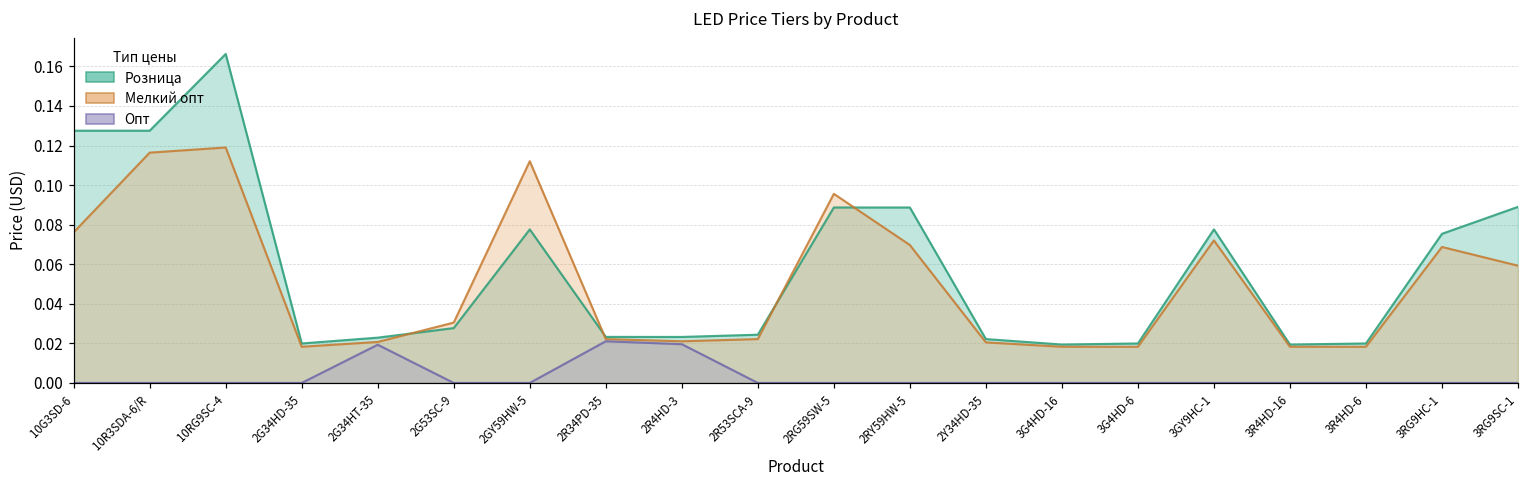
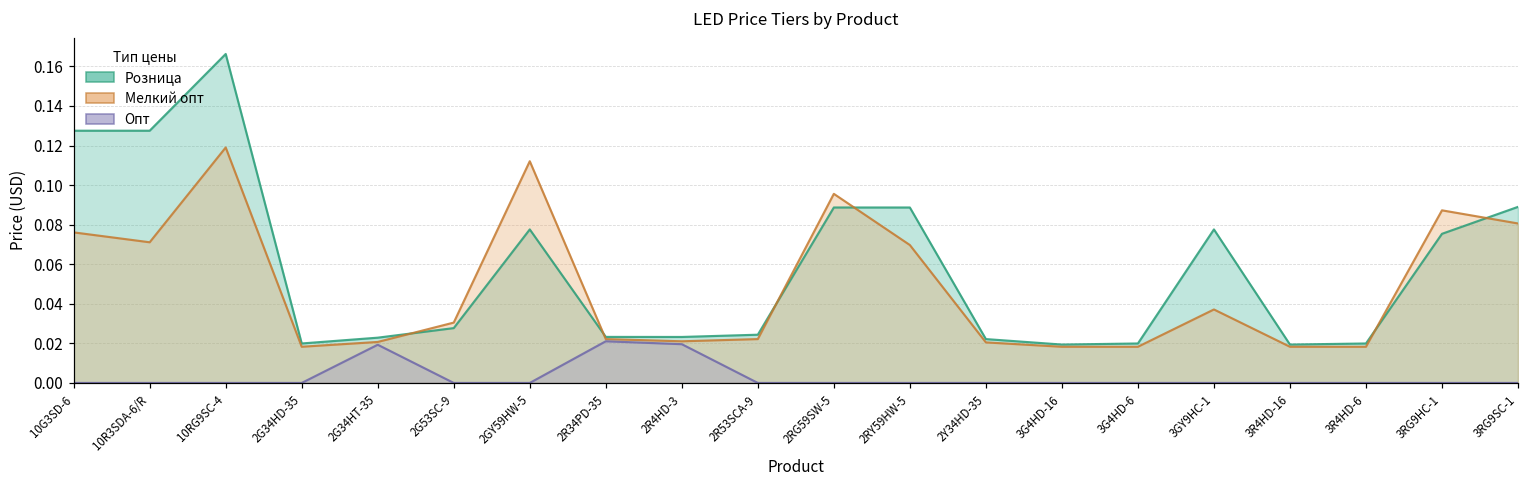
  {
    "Мелкий опт": {
      "10G3SD-6": 0.076,
-     "10R3SDA-6/R": 0.116,
+     "10R3SDA-6/R": 0.071,
      "10RG9SC-4": 0.119,
      "2G34HD-35": 0.018,
      "2G53SC-9": 0.031,
      "2GY59HW-5": 0.112,
      "2R4HD-3": 0.021,
      "2R53SCA-9": 0.022,
      "2RG59SW-5": 0.096,
      "2RY59HW-5": 0.070,
      "2Y34HD-35": 0.021,
      "3G4HD-6": 0.018,
-     "3GY9HC-1": 0.072,
+     "3GY9HC-1": 0.037,
      "3R4HD-6": 0.018,
-     "3RG9HC-1": 0.069,
-     "3RG9SC-1": 0.059
+     "3RG9HC-1": 0.087,
+     "3RG9SC-1": 0.081
    }
  }
